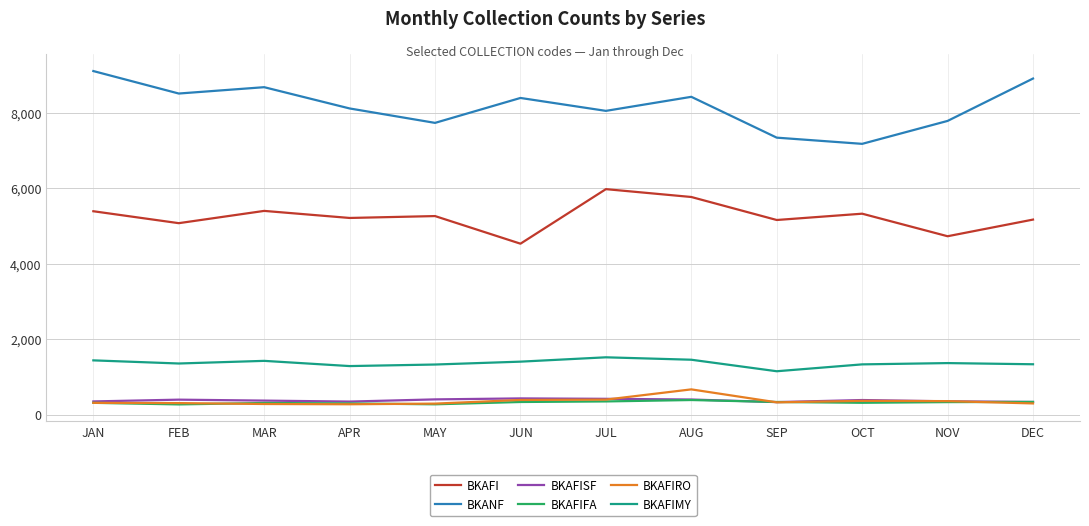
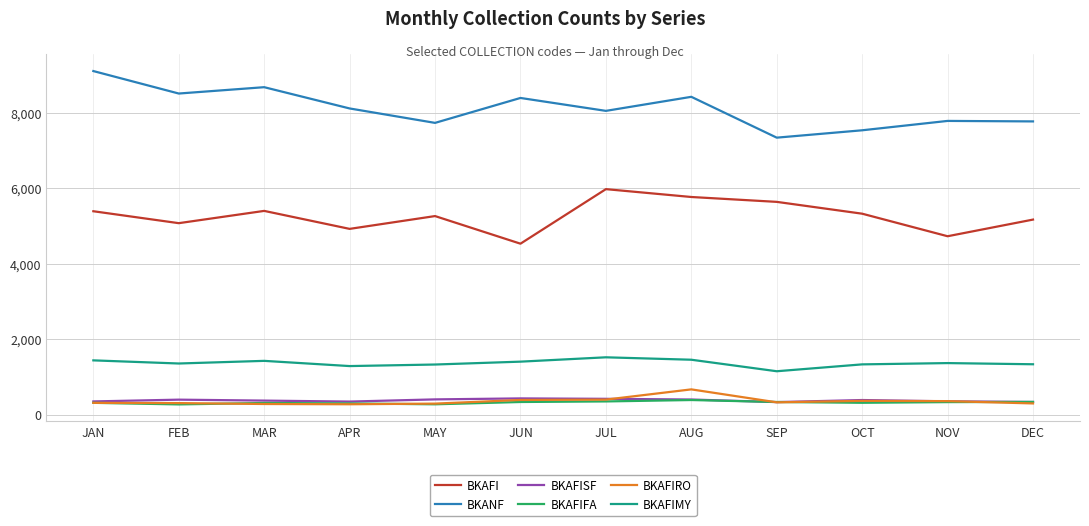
  {
    "BKAFI": {
      "JAN": "5,400",
      "FEB": "5,100",
      "MAR": "5,400",
-     "APR": "5,200",
+     "APR": "4,900",
      "MAY": "5,300",
      "JUN": "4,500",
      "JUL": "6,000",
      "AUG": "5,800",
-     "SEP": "5,200",
+     "SEP": "5,600",
      "OCT": "5,300",
      "NOV": "4,700",
      "DEC": "5,200"
    },
    "BKANF": {
      "JAN": "9,100",
      "FEB": "8,500",
      "MAR": "8,700",
      "APR": "8,100",
      "MAY": "7,700",
      "JUN": "8,400",
      "JUL": "8,000",
      "AUG": "8,400",
      "SEP": "7,300",
-     "OCT": "7,200",
+     "OCT": "7,500",
      "NOV": "7,800",
-     "DEC": "8,900"
+     "DEC": "7,800"
    },
    "BKAFISF": {
      "FEB": "400",
      "MAY": "400"
    },
    "BKAFIRO": {
      "AUG": "700"
    }
  }
